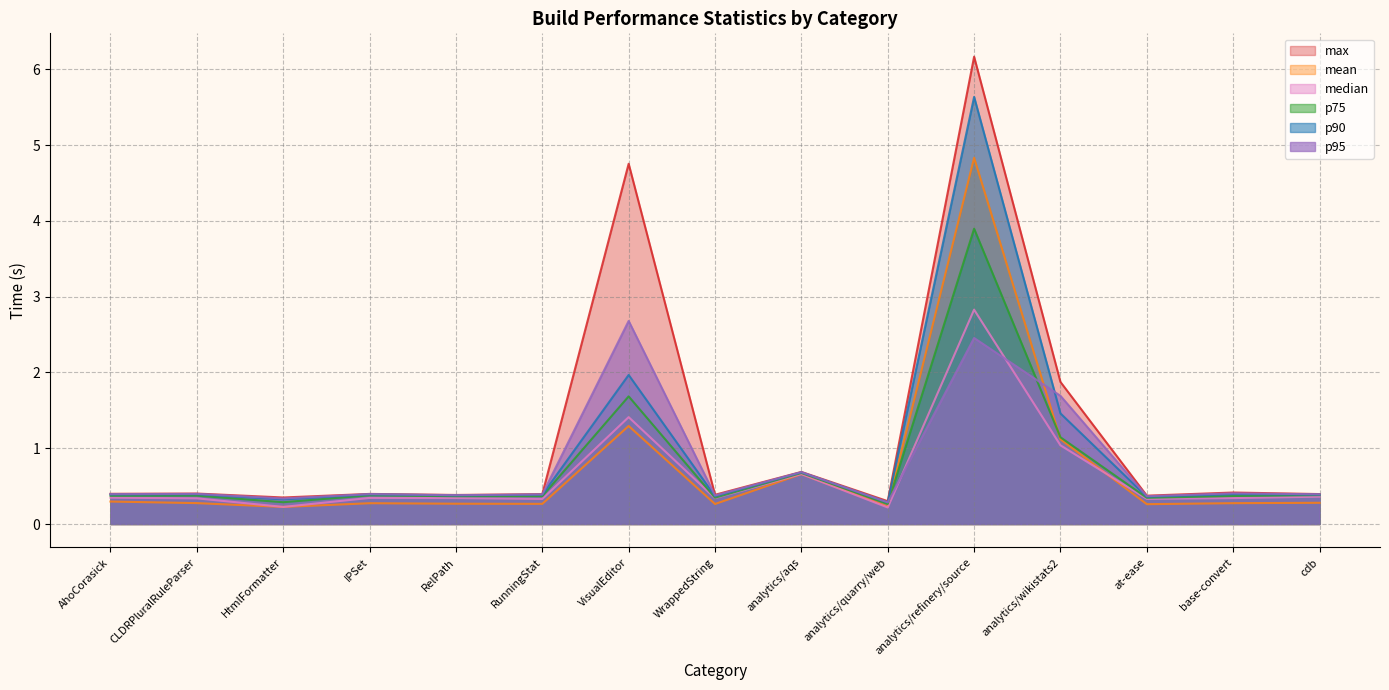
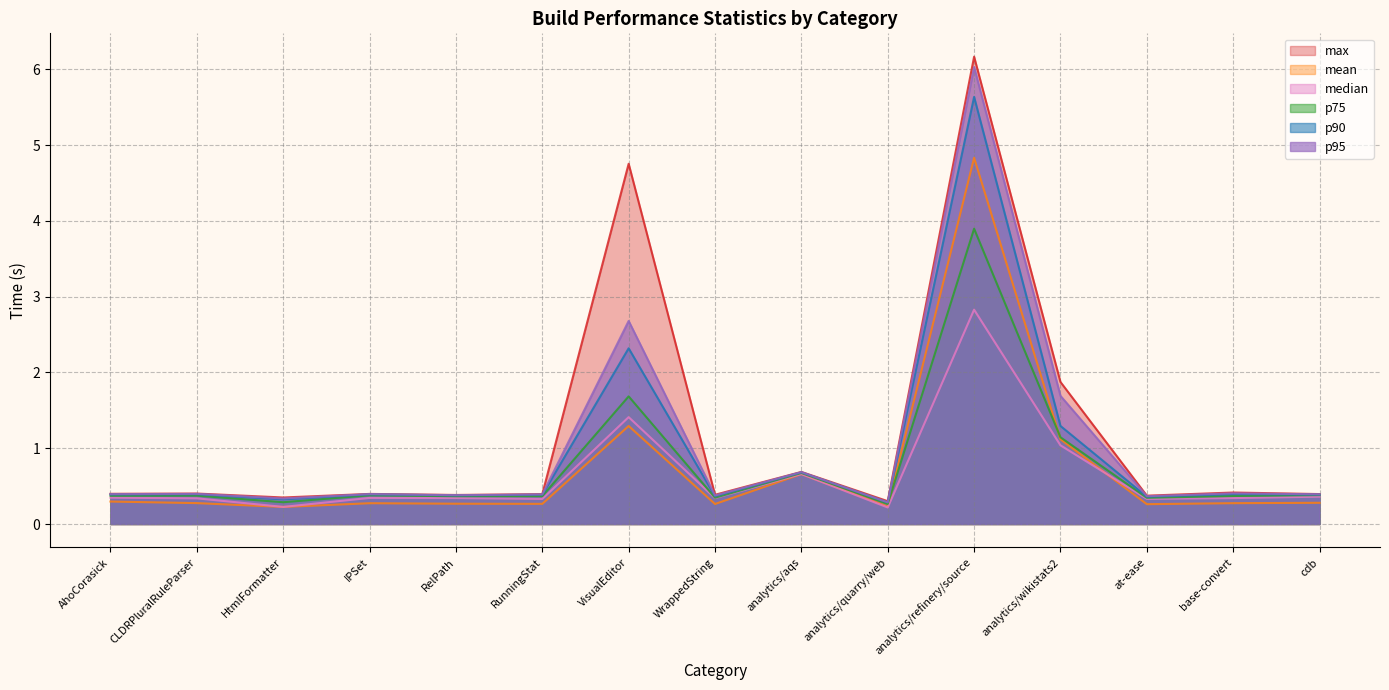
  {
    "median": {
      "CLDRPluralRuleParser": 0.3,
      "IPSet": 0.3,
      "RunningStat": 0.3,
      "VisualEditor": 1.4,
      "analytics/refinery/source": 2.8,
      "analytics/wikistats2": 1.0
    },
    "p75": {
      "HtmlFormatter": 0.3,
      "VisualEditor": 1.7,
      "analytics/refinery/source": 3.9
    },
    "p90": {
-     "VisualEditor": 2.0,
+     "VisualEditor": 2.3,
      "analytics/refinery/source": 5.6,
-     "analytics/wikistats2": 1.5
+     "analytics/wikistats2": 1.3
    },
    "p95": {
      "VisualEditor": 2.7,
-     "analytics/refinery/source": 2.5,
+     "analytics/refinery/source": 6.0,
      "analytics/wikistats2": 1.7
    }
  }
